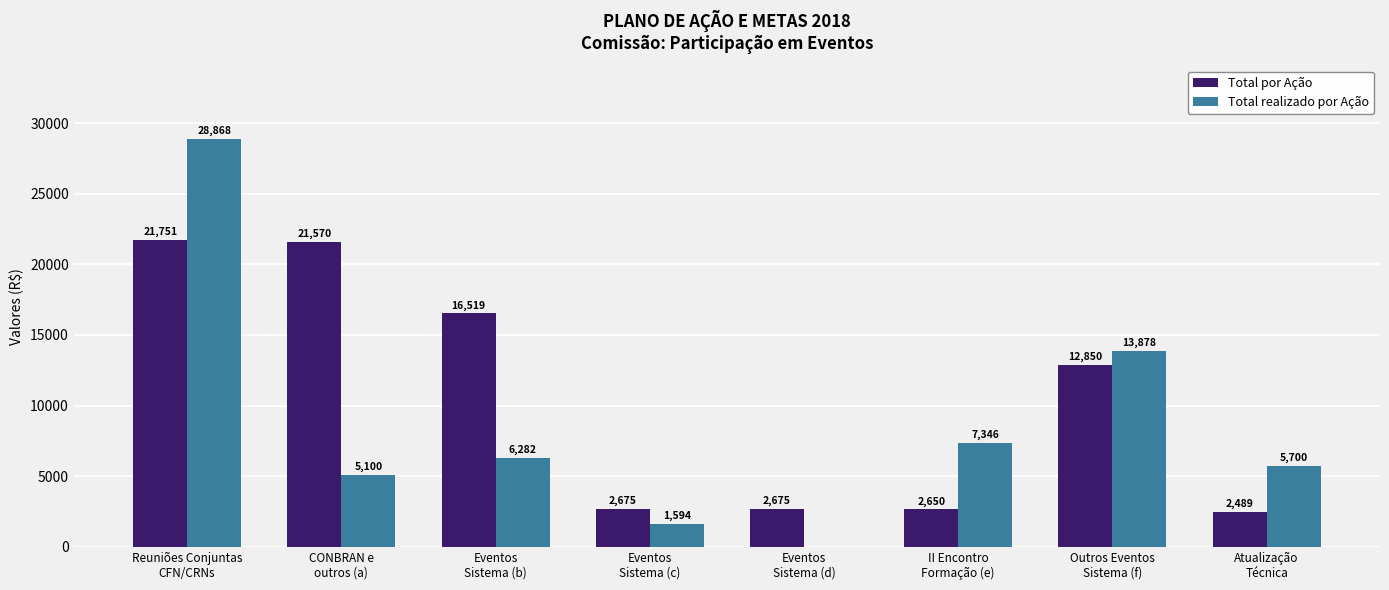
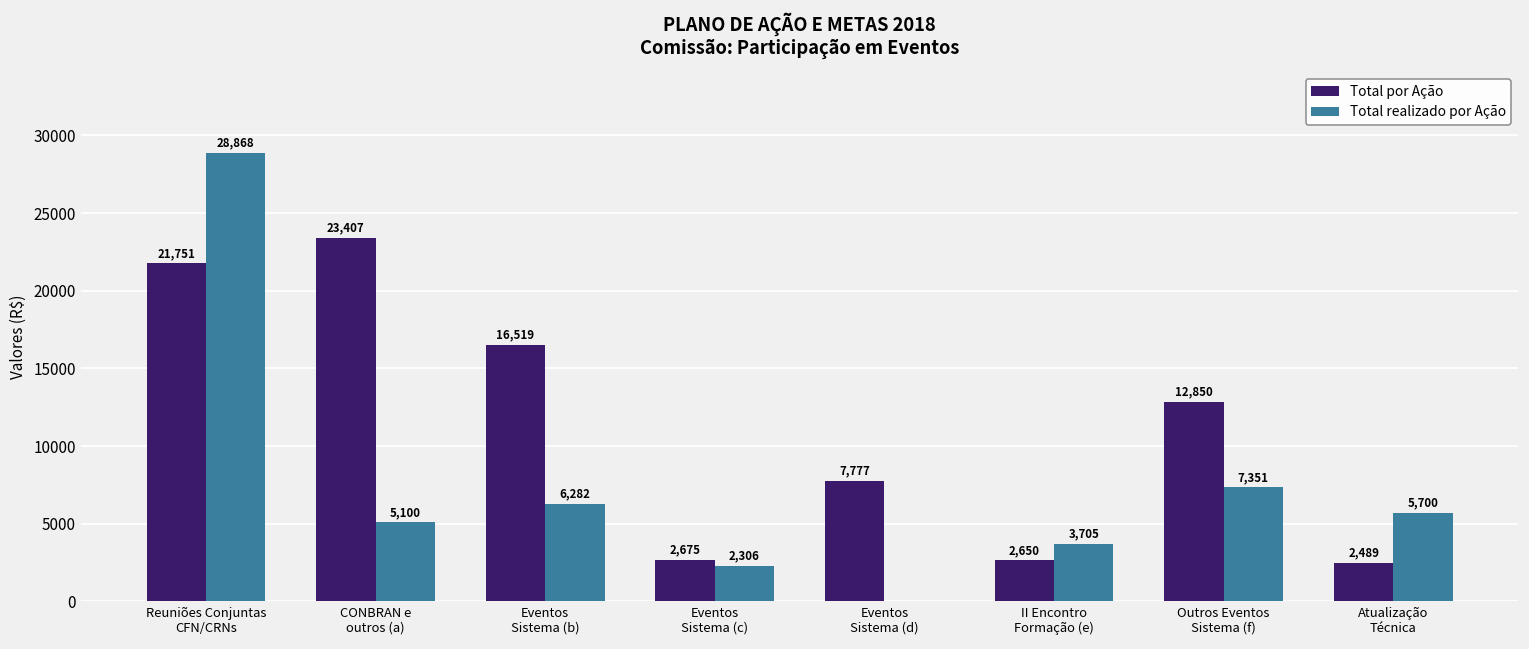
  {
    "Total por Ação": {
      "Reuniões Conjuntas CFN/CRNs": "21,751",
-     "CONBRAN e outros (a)": "21,570",
+     "CONBRAN e outros (a)": "23,407",
      "Eventos Sistema (b)": "16,519",
      "Eventos Sistema (c)": "2,675",
-     "Eventos Sistema (d)": "2,675",
+     "Eventos Sistema (d)": "7,777",
      "II Encontro Formação (e)": "2,650",
      "Outros Eventos Sistema (f)": "12,850",
      "Atualização Técnica": "2,489"
    },
    "Total realizado por Ação": {
      "Reuniões Conjuntas CFN/CRNs": "28,868",
      "CONBRAN e outros (a)": "5,100",
      "Eventos Sistema (b)": "6,282",
-     "Eventos Sistema (c)": "1,594",
-     "II Encontro Formação (e)": "7,346",
-     "Outros Eventos Sistema (f)": "13,878",
+     "Eventos Sistema (c)": "2,306",
+     "II Encontro Formação (e)": "3,705",
+     "Outros Eventos Sistema (f)": "7,351",
      "Atualização Técnica": "5,700"
    }
  }
